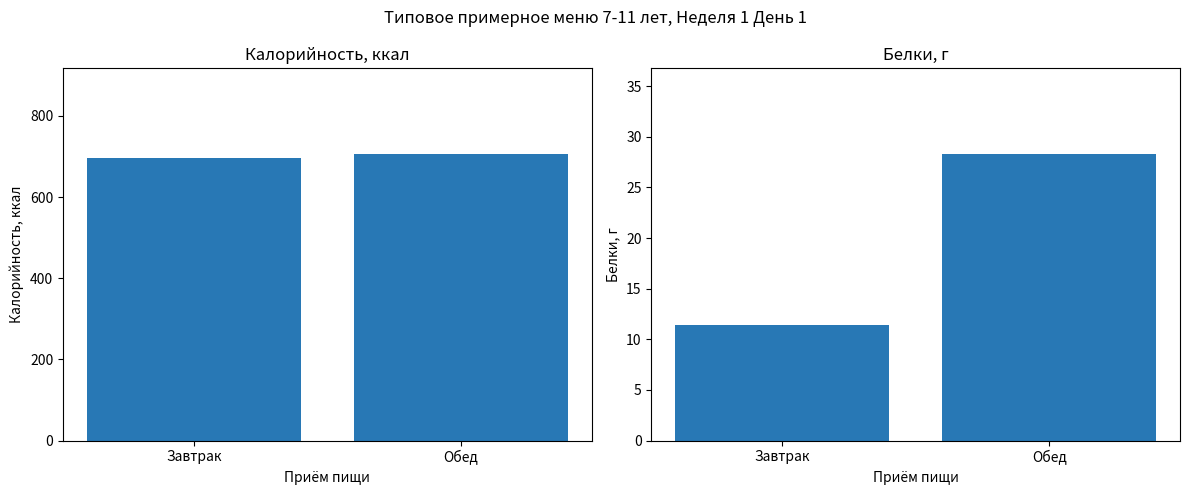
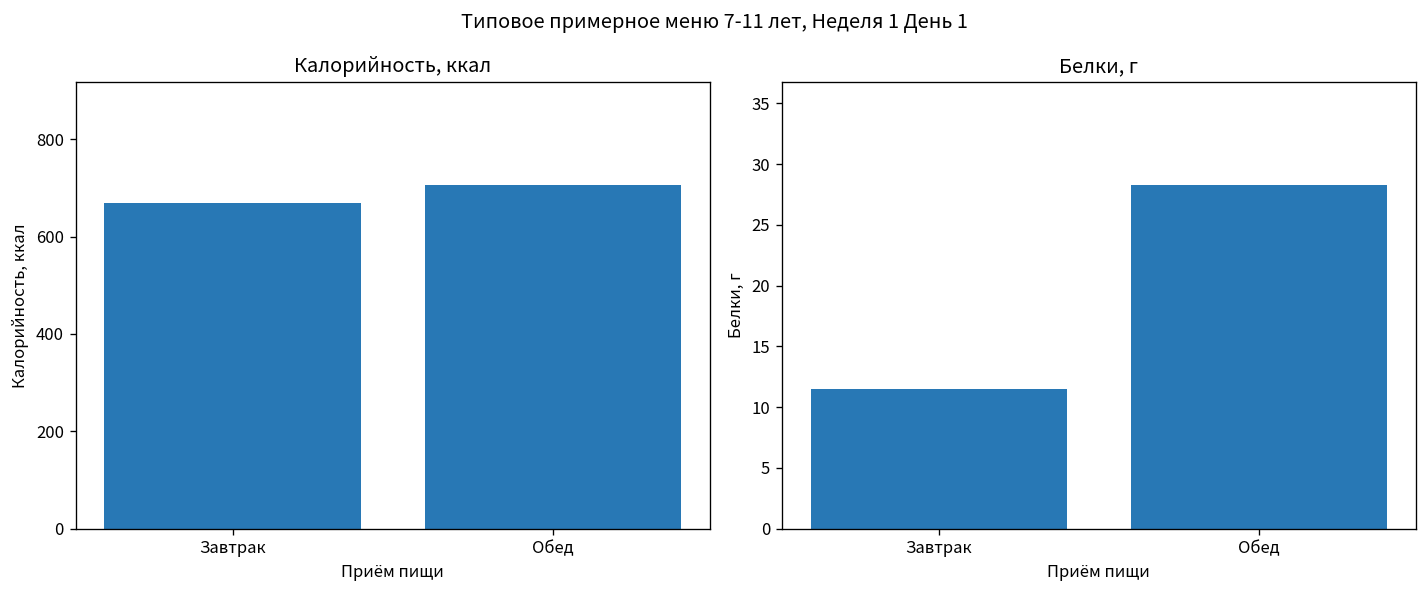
  {
    "Калорийность, ккал": {
-     "Завтрак": 700,
+     "Завтрак": 670,
      "Обед": 710
    },
    "Белки, г": {
      "Завтрак": 11.5,
      "Обед": 28.3
    }
  }
